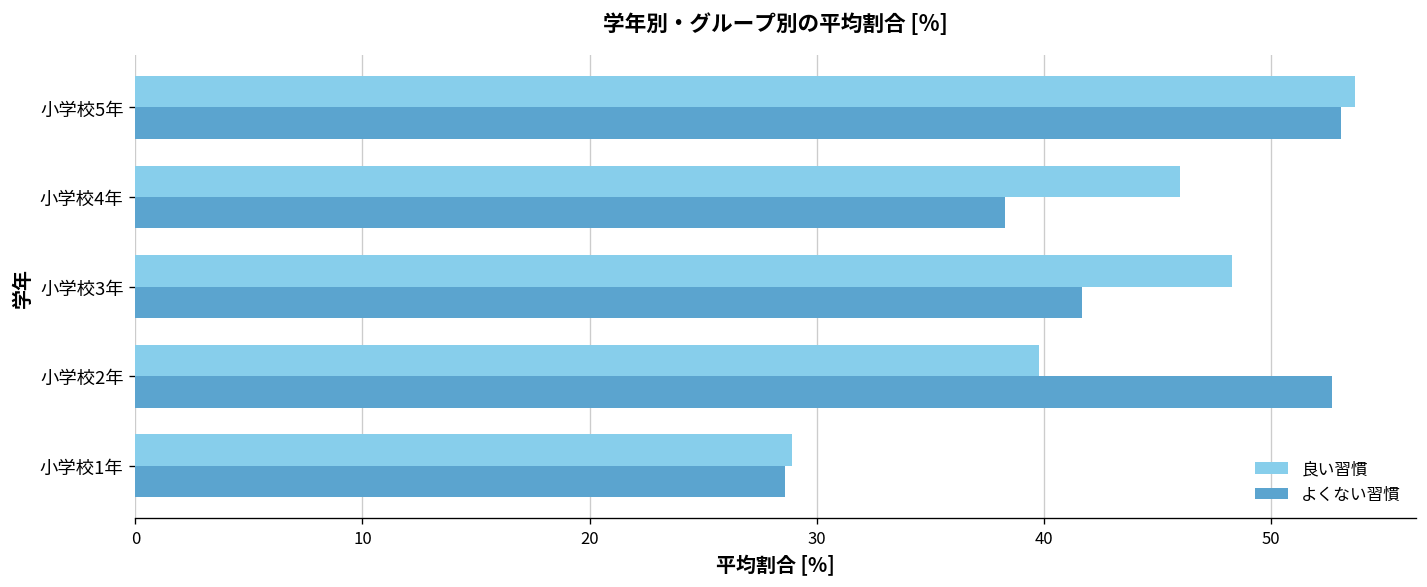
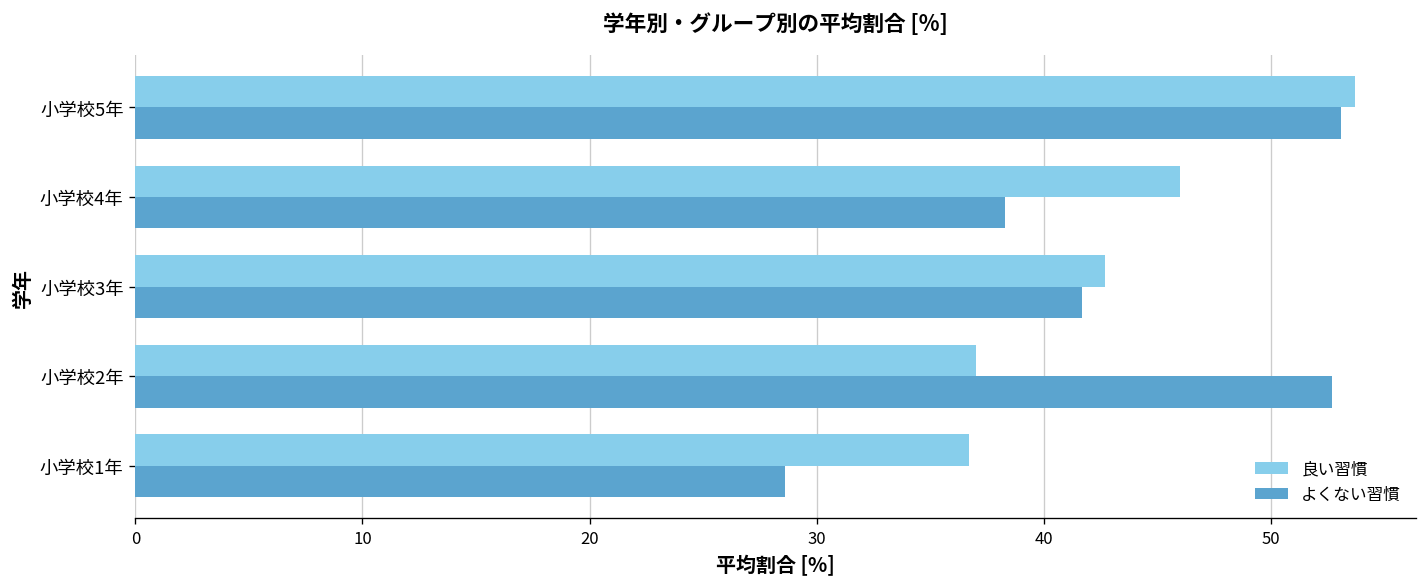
  {
    "良い習慣": {
      "小学校5年": 53.7,
      "小学校4年": 46.0,
-     "小学校3年": 48.3,
-     "小学校2年": 39.8,
-     "小学校1年": 28.9
+     "小学校3年": 42.7,
+     "小学校2年": 37.0,
+     "小学校1年": 36.7
    },
    "よくない習慣": {
      "小学校5年": 53.1,
      "小学校4年": 38.3,
      "小学校3年": 41.7,
      "小学校2年": 52.7,
      "小学校1年": 28.6
    }
  }
